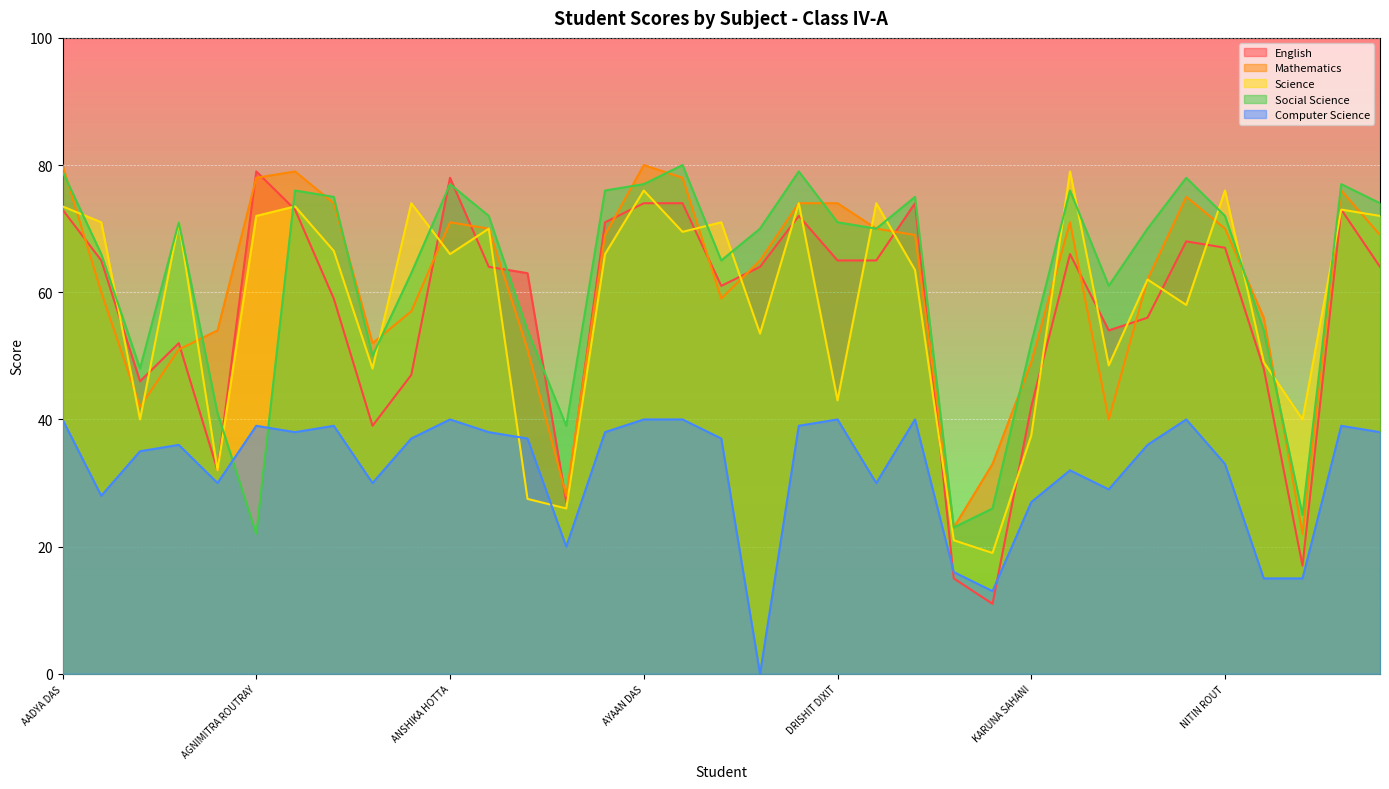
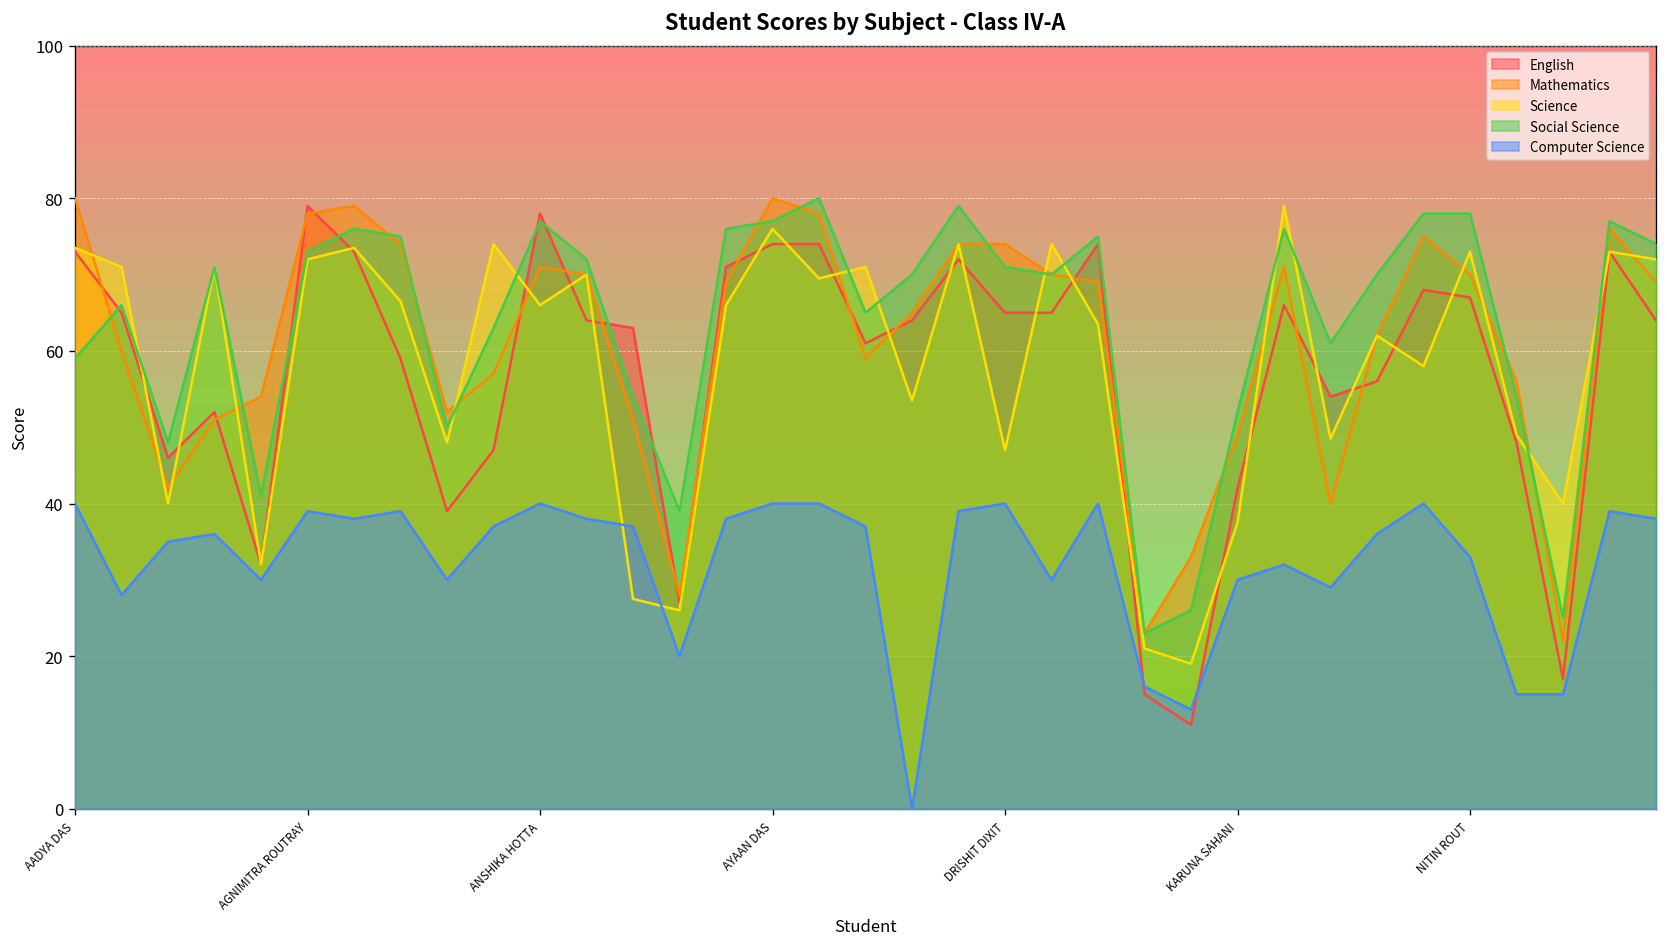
  {
    "English": {
      "AADYA DAS": 73,
      "AGNIMITRA ROUTRAY": 79,
      "ANSHIKA HOTTA": 78,
      "AYAAN DAS": 74,
      "DRISHIT DIXIT": 65,
      "KARUNA SAHANI": 42,
      "NITIN ROUT": 67
    },
    "Mathematics": {
      "AADYA DAS": 80,
      "AGNIMITRA ROUTRAY": 78,
      "ANSHIKA HOTTA": 71,
      "AYAAN DAS": 80,
      "DRISHIT DIXIT": 74,
      "KARUNA SAHANI": 49,
      "NITIN ROUT": 70
    },
    "Science": {
      "AADYA DAS": 74,
      "AGNIMITRA ROUTRAY": 72,
      "ANSHIKA HOTTA": 66,
      "AYAAN DAS": 76,
-     "DRISHIT DIXIT": 43,
+     "DRISHIT DIXIT": 47,
      "KARUNA SAHANI": 38,
-     "NITIN ROUT": 76
+     "NITIN ROUT": 73
    },
    "Social Science": {
-     "AADYA DAS": 79,
-     "AGNIMITRA ROUTRAY": 22,
+     "AADYA DAS": 59,
+     "AGNIMITRA ROUTRAY": 73,
      "ANSHIKA HOTTA": 77,
      "AYAAN DAS": 77,
      "DRISHIT DIXIT": 71,
      "KARUNA SAHANI": 52,
-     "NITIN ROUT": 72
+     "NITIN ROUT": 78
    },
    "Computer Science": {
      "AADYA DAS": 40,
      "AGNIMITRA ROUTRAY": 39,
      "ANSHIKA HOTTA": 40,
      "AYAAN DAS": 40,
      "DRISHIT DIXIT": 40,
-     "KARUNA SAHANI": 27,
+     "KARUNA SAHANI": 30,
      "NITIN ROUT": 33
    }
  }
